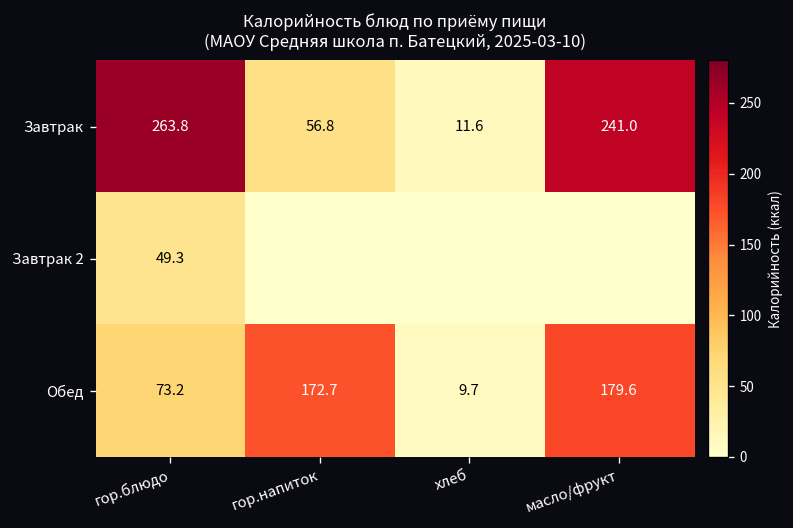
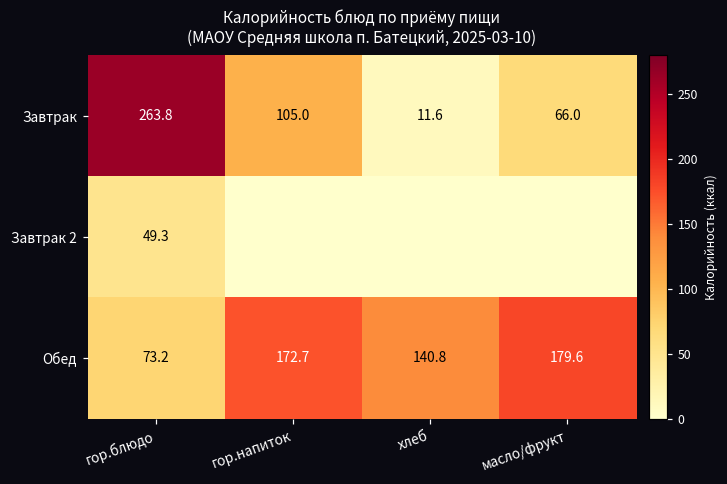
  {
    "Завтрак": {
      "гор.блюдо": 263.8,
-     "гор.напиток": 56.8,
+     "гор.напиток": 105.0,
      "хлеб": 11.6,
-     "масло/фрукт": 241.0
+     "масло/фрукт": 66.0
    },
    "Завтрак 2": {
      "гор.блюдо": 49.3
    },
    "Обед": {
      "гор.блюдо": 73.2,
      "гор.напиток": 172.7,
-     "хлеб": 9.7,
+     "хлеб": 140.8,
      "масло/фрукт": 179.6
    }
  }
